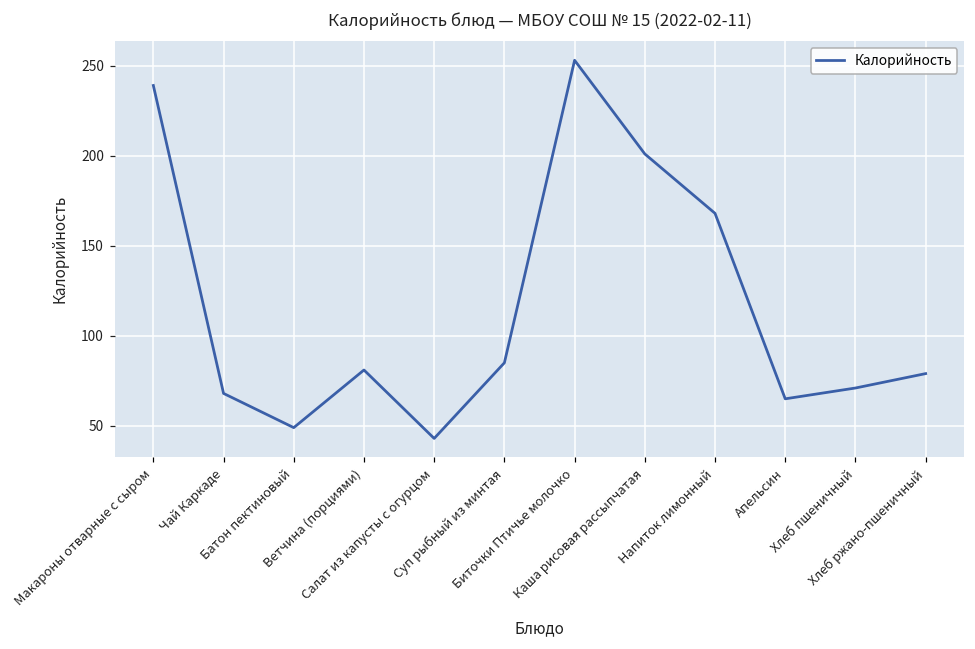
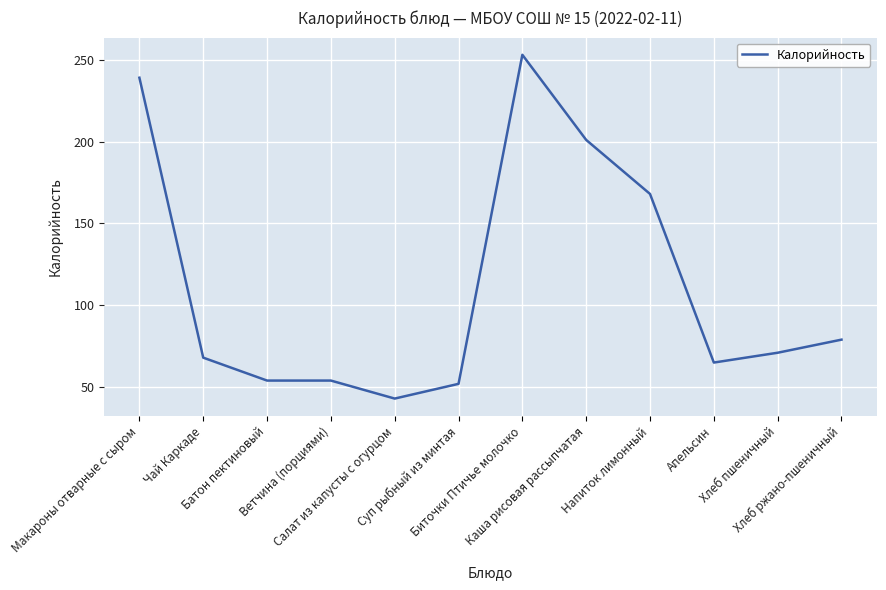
  {
    "Макароны отварные с сыром": 239,
    "Чай Каркаде": 68,
-   "Батон пектиновый": 49,
-   "Ветчина (порциями)": 81,
+   "Батон пектиновый": 54,
+   "Ветчина (порциями)": 54,
    "Салат из капусты с огурцом": 43,
-   "Суп рыбный из минтая": 85,
+   "Суп рыбный из минтая": 52,
    "Биточки Птичье молочко": 253,
    "Каша рисовая рассыпчатая": 201,
    "Напиток лимонный": 168,
    "Апельсин": 65,
    "Хлеб пшеничный": 71,
    "Хлеб ржано-пшеничный": 79
  }
